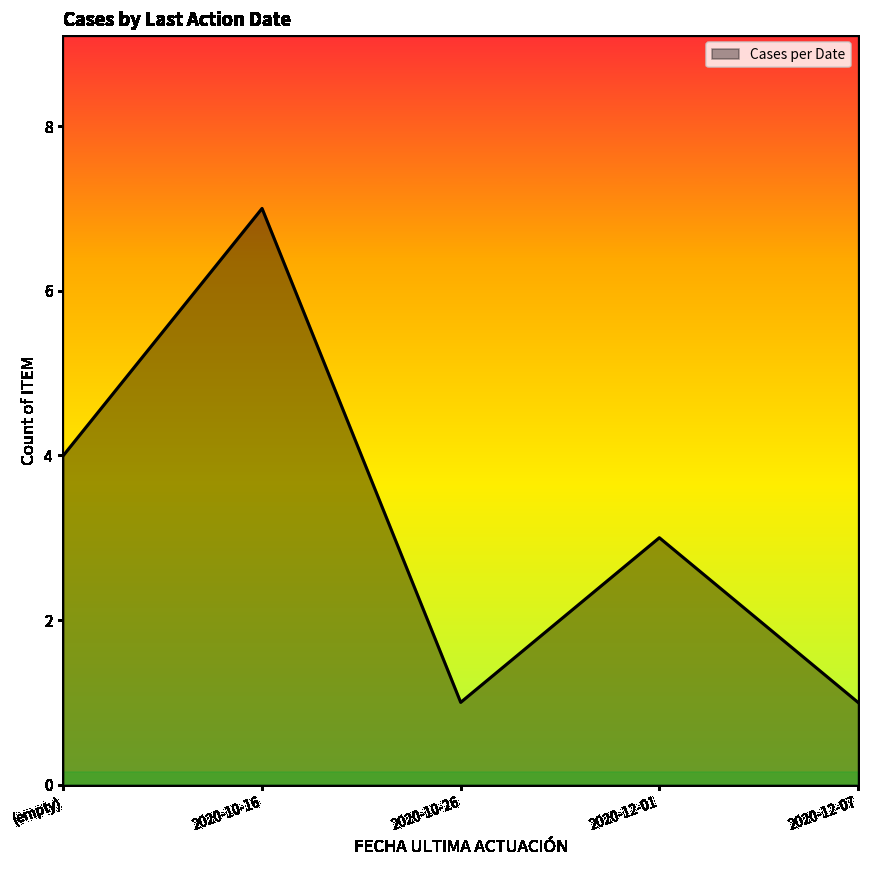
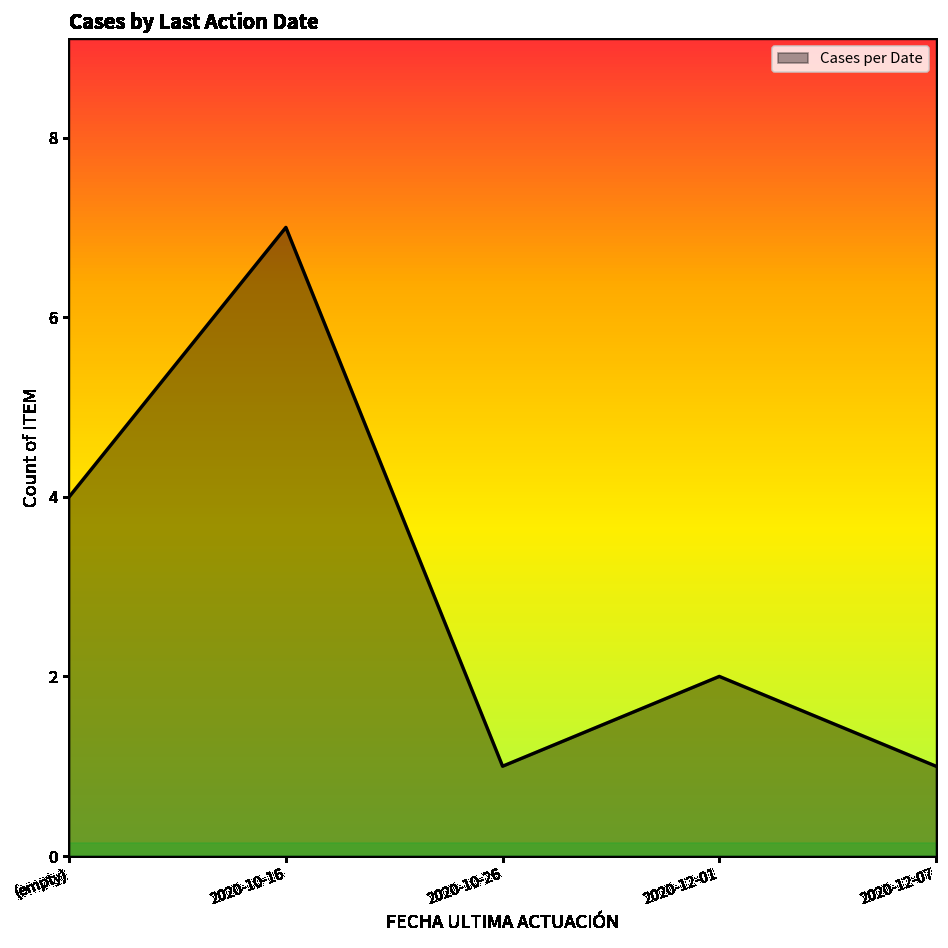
  {
    "(empty)": 4,
    "2020-10-16": 7,
    "2020-10-26": 1,
-   "2020-12-01": 3,
+   "2020-12-01": 2,
    "2020-12-07": 1
  }
